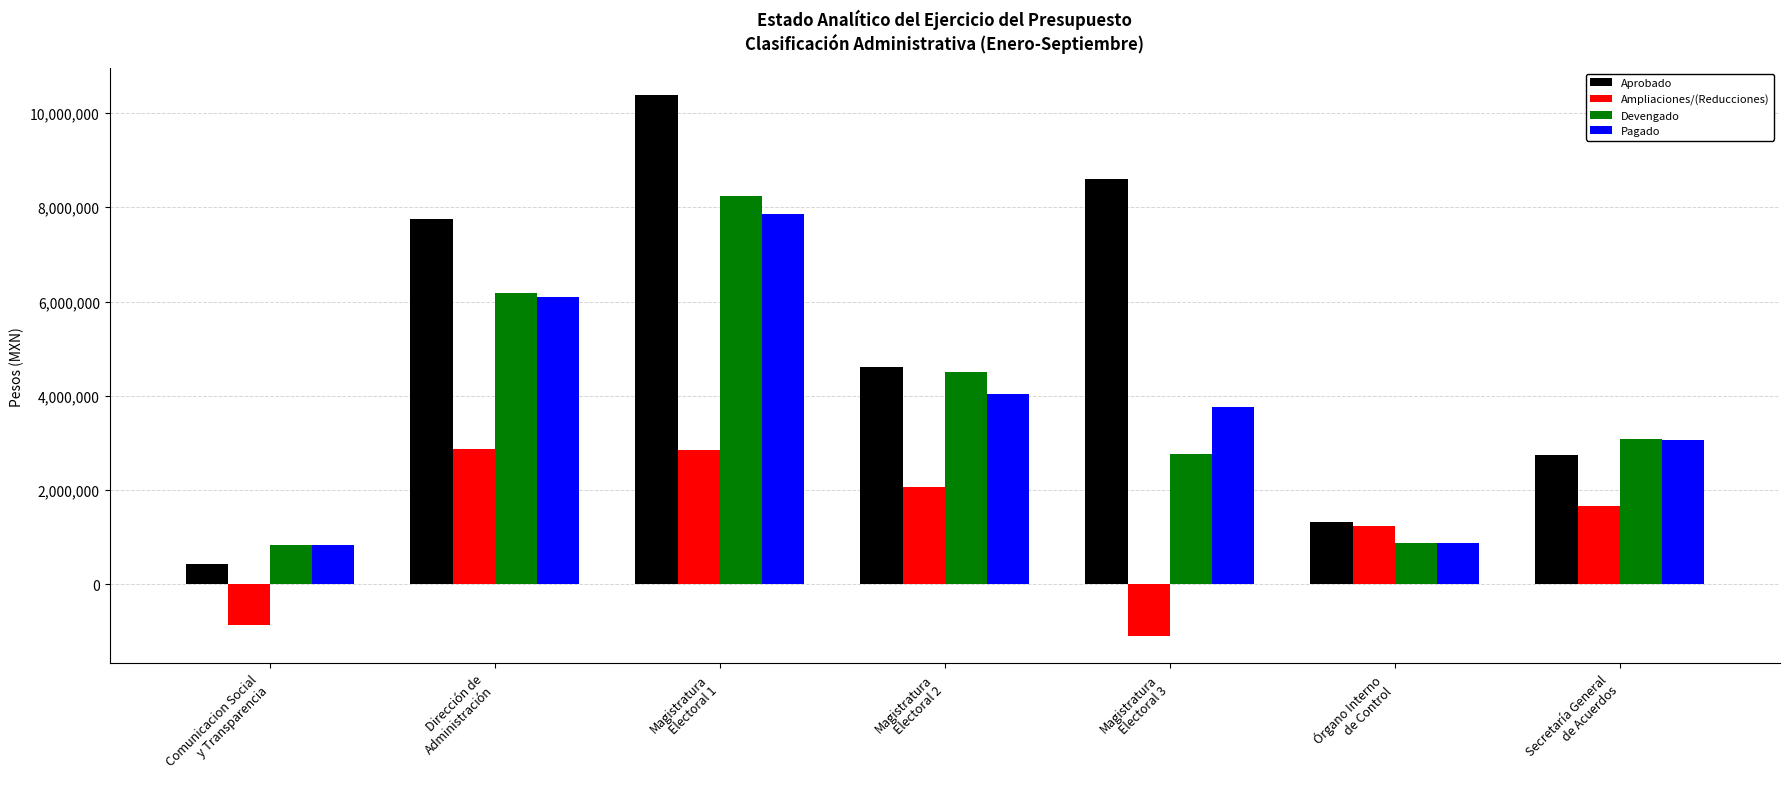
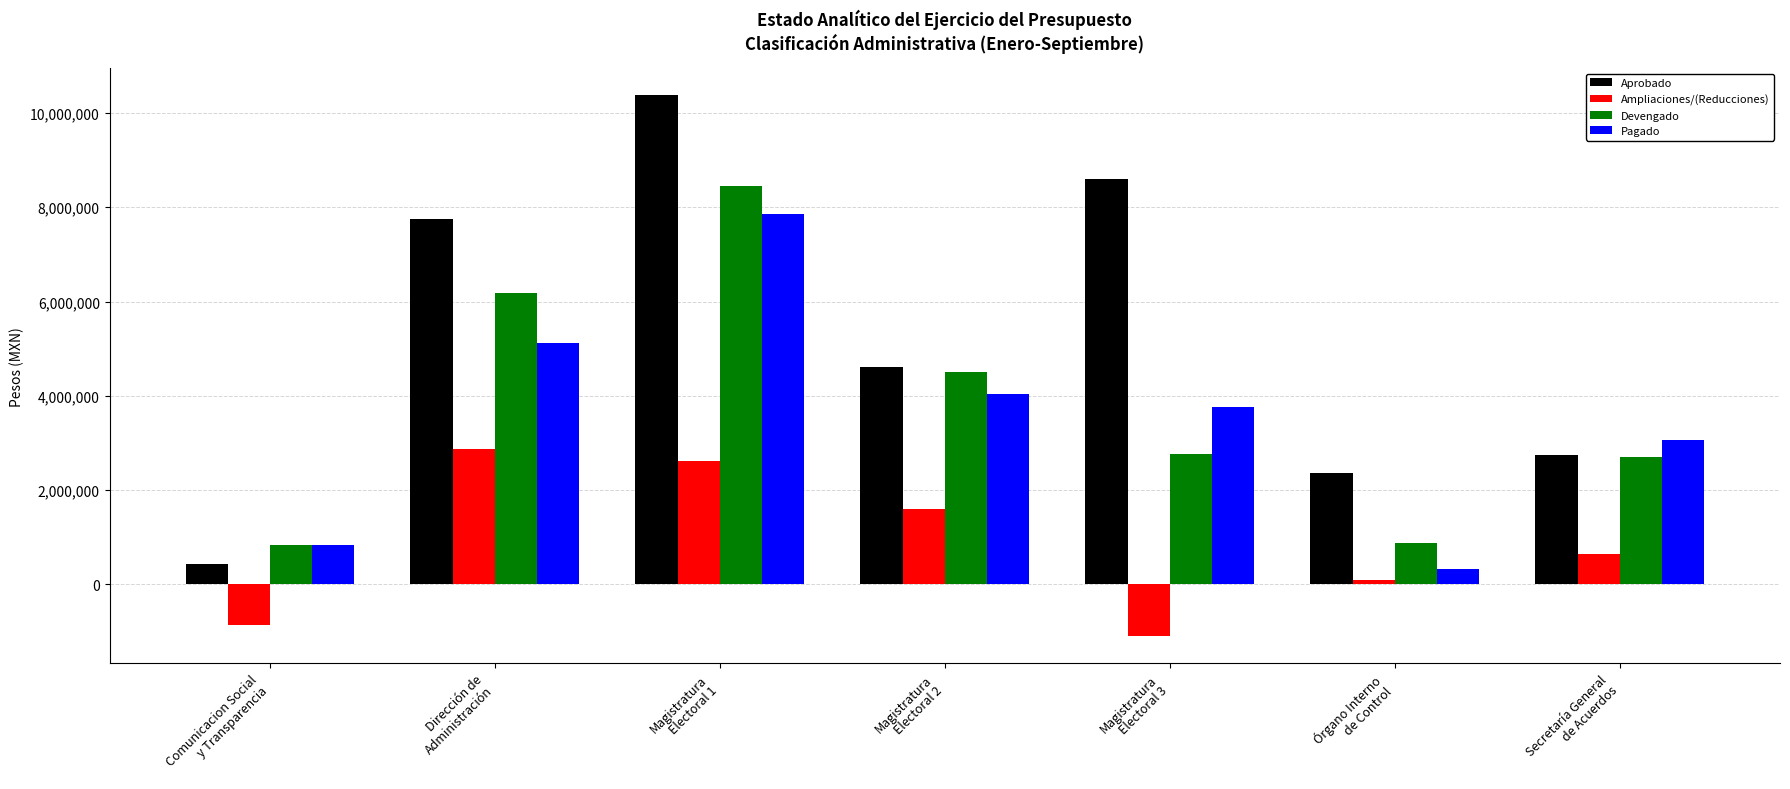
  {
    "Aprobado": {
      "Comunicacion Social y Transparencia": "400,000",
      "Dirección de Administración": "7,800,000",
      "Magistratura Electoral 1": "10,400,000",
      "Magistratura Electoral 2": "4,600,000",
      "Magistratura Electoral 3": "8,600,000",
-     "Órgano Interno de Control": "1,300,000",
+     "Órgano Interno de Control": "2,400,000",
      "Secretaría General de Acuerdos": "2,700,000"
    },
    "Ampliaciones/(Reducciones)": {
      "Comunicacion Social y Transparencia": "-900,000",
      "Dirección de Administración": "2,900,000",
-     "Magistratura Electoral 1": "2,900,000",
-     "Magistratura Electoral 2": "2,100,000",
+     "Magistratura Electoral 1": "2,600,000",
+     "Magistratura Electoral 2": "1,600,000",
      "Magistratura Electoral 3": "-1,100,000",
-     "Órgano Interno de Control": "1,200,000",
-     "Secretaría General de Acuerdos": "1,700,000"
+     "Órgano Interno de Control": "100,000",
+     "Secretaría General de Acuerdos": "600,000"
    },
    "Devengado": {
      "Comunicacion Social y Transparencia": "800,000",
      "Dirección de Administración": "6,200,000",
-     "Magistratura Electoral 1": "8,200,000",
+     "Magistratura Electoral 1": "8,500,000",
      "Magistratura Electoral 2": "4,500,000",
      "Magistratura Electoral 3": "2,800,000",
      "Órgano Interno de Control": "900,000",
-     "Secretaría General de Acuerdos": "3,100,000"
+     "Secretaría General de Acuerdos": "2,700,000"
    },
    "Pagado": {
      "Comunicacion Social y Transparencia": "800,000",
-     "Dirección de Administración": "6,100,000",
+     "Dirección de Administración": "5,100,000",
      "Magistratura Electoral 1": "7,900,000",
      "Magistratura Electoral 2": "4,000,000",
      "Magistratura Electoral 3": "3,800,000",
-     "Órgano Interno de Control": "900,000",
+     "Órgano Interno de Control": "300,000",
      "Secretaría General de Acuerdos": "3,100,000"
    }
  }
